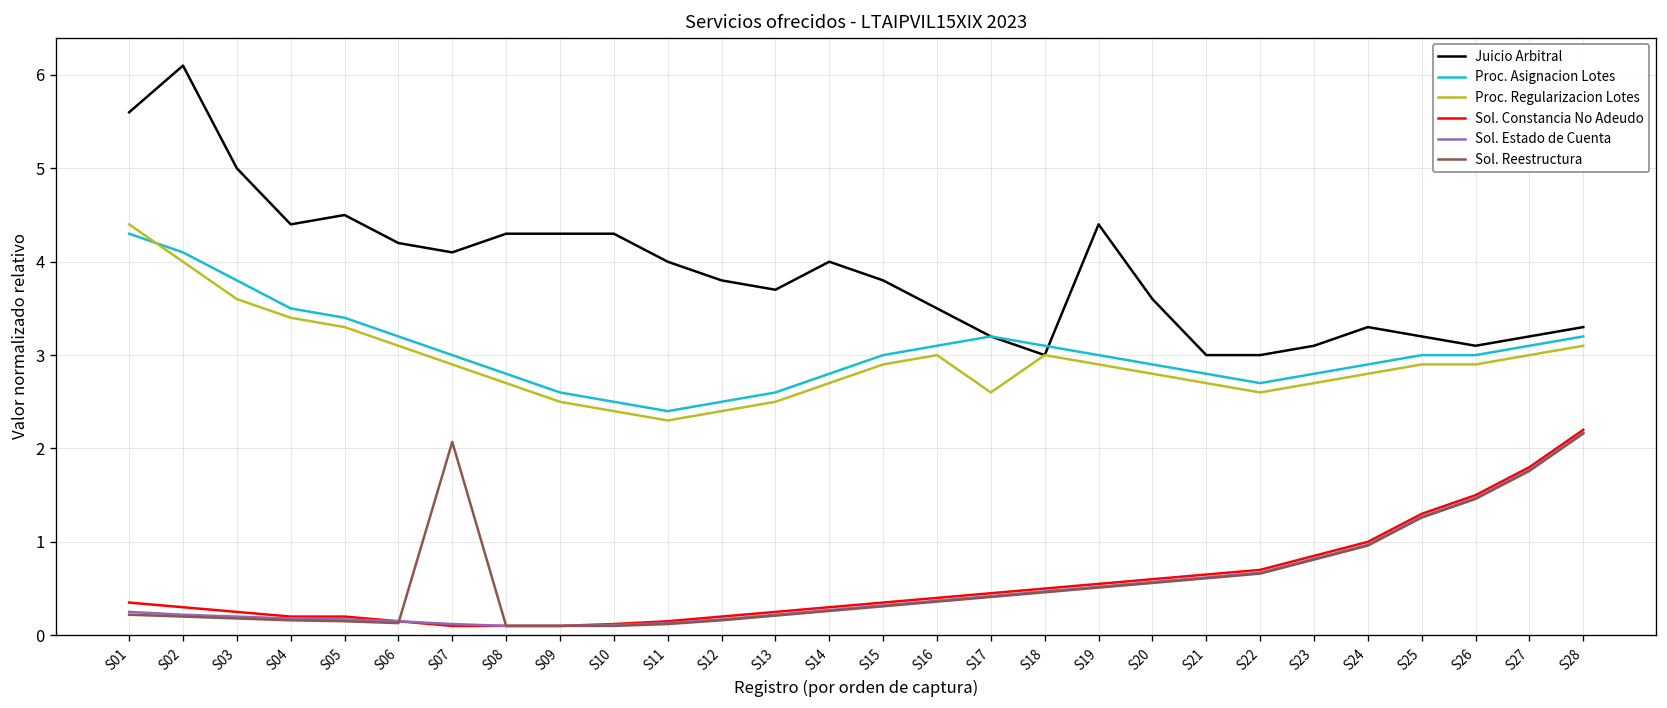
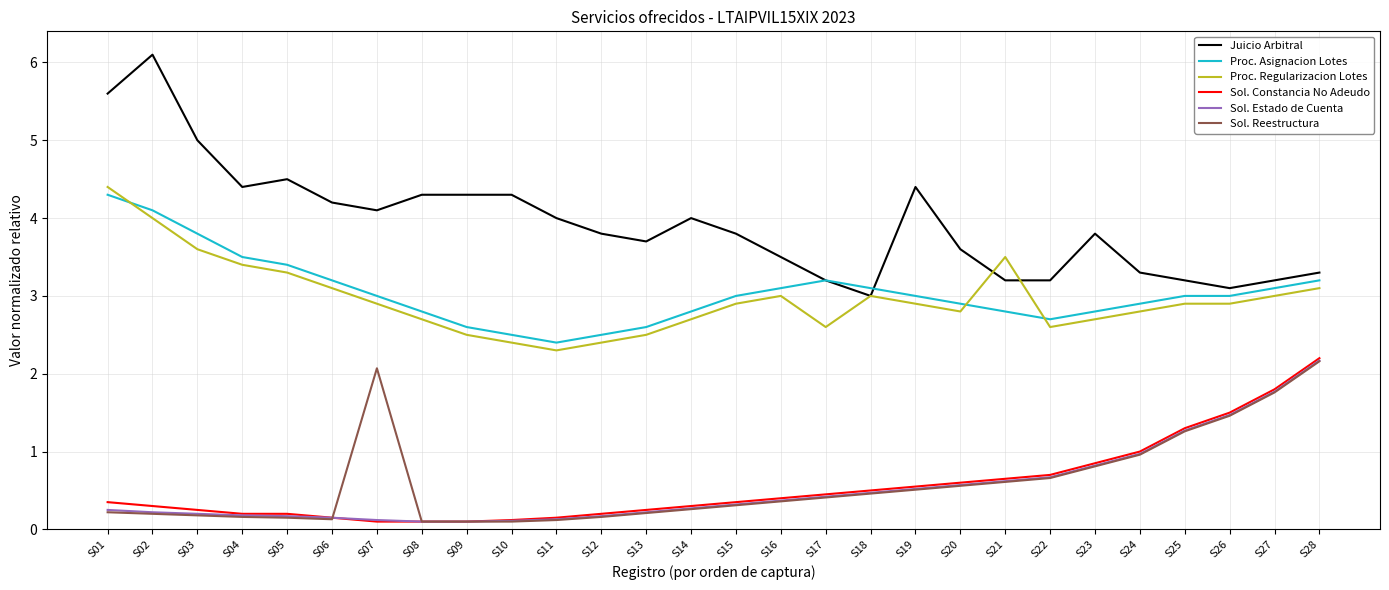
  {
    "Juicio Arbitral": {
      "S01": 5.6,
      "S02": 6.1,
      "S03": 5.0,
      "S04": 4.4,
      "S05": 4.5,
      "S06": 4.2,
      "S07": 4.1,
      "S08": 4.3,
      "S09": 4.3,
      "S10": 4.3,
      "S11": 4.0,
      "S12": 3.8,
      "S13": 3.7,
      "S14": 4.0,
      "S15": 3.8,
      "S16": 3.5,
      "S19": 4.4,
      "S20": 3.6,
-     "S21": 3.0,
-     "S22": 3.0,
-     "S23": 3.1,
+     "S21": 3.2,
+     "S22": 3.2,
+     "S23": 3.8,
      "S24": 3.3,
      "S25": 3.2,
      "S26": 3.1,
      "S27": 3.2,
      "S28": 3.3
    },
    "Proc. Asignacion Lotes": {
      "S01": 4.3,
      "S02": 4.1,
      "S03": 3.8,
      "S04": 3.5,
      "S05": 3.4,
      "S06": 3.2,
      "S07": 3.0,
      "S08": 2.8,
      "S09": 2.6,
      "S10": 2.5,
      "S11": 2.4,
      "S12": 2.5,
      "S13": 2.6,
      "S14": 2.8,
      "S15": 3.0,
      "S16": 3.1,
      "S18": 3.1,
      "S19": 3.0,
      "S20": 2.9,
      "S21": 2.8,
      "S22": 2.7,
      "S23": 2.8,
      "S24": 2.9,
      "S25": 3.0,
      "S26": 3.0,
      "S27": 3.1,
      "S28": 3.2
    },
    "Proc. Regularizacion Lotes": {
      "S01": 4.4,
      "S02": 4.0,
      "S03": 3.6,
      "S04": 3.4,
      "S05": 3.3,
      "S06": 3.1,
      "S07": 2.9,
      "S08": 2.7,
      "S09": 2.5,
      "S10": 2.4,
      "S11": 2.3,
      "S12": 2.4,
      "S13": 2.5,
      "S14": 2.7,
      "S15": 2.9,
      "S16": 3.0,
      "S17": 2.6,
      "S19": 2.9,
      "S20": 2.8,
-     "S21": 2.7,
+     "S21": 3.5,
      "S22": 2.6,
      "S23": 2.7,
      "S24": 2.8,
      "S25": 2.9,
      "S26": 2.9,
      "S27": 3.0,
      "S28": 3.1
    },
    "Sol. Constancia No Adeudo": {
      "S01": 0.4,
      "S02": 0.3,
      "S03": 0.3
    },
    "Sol. Reestructura": {
      "S07": 2.1
    }
  }
